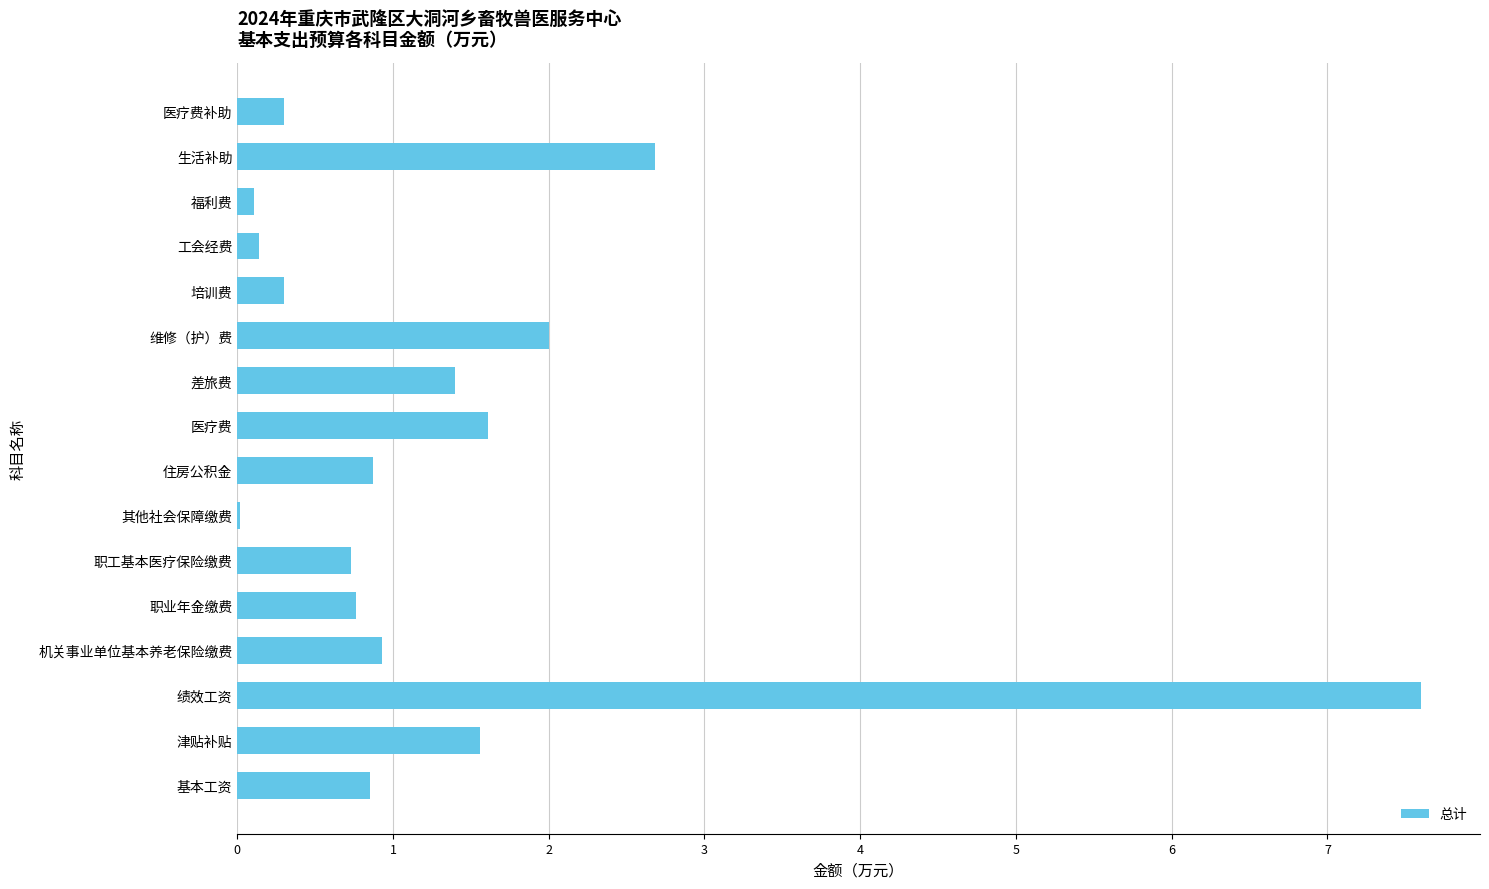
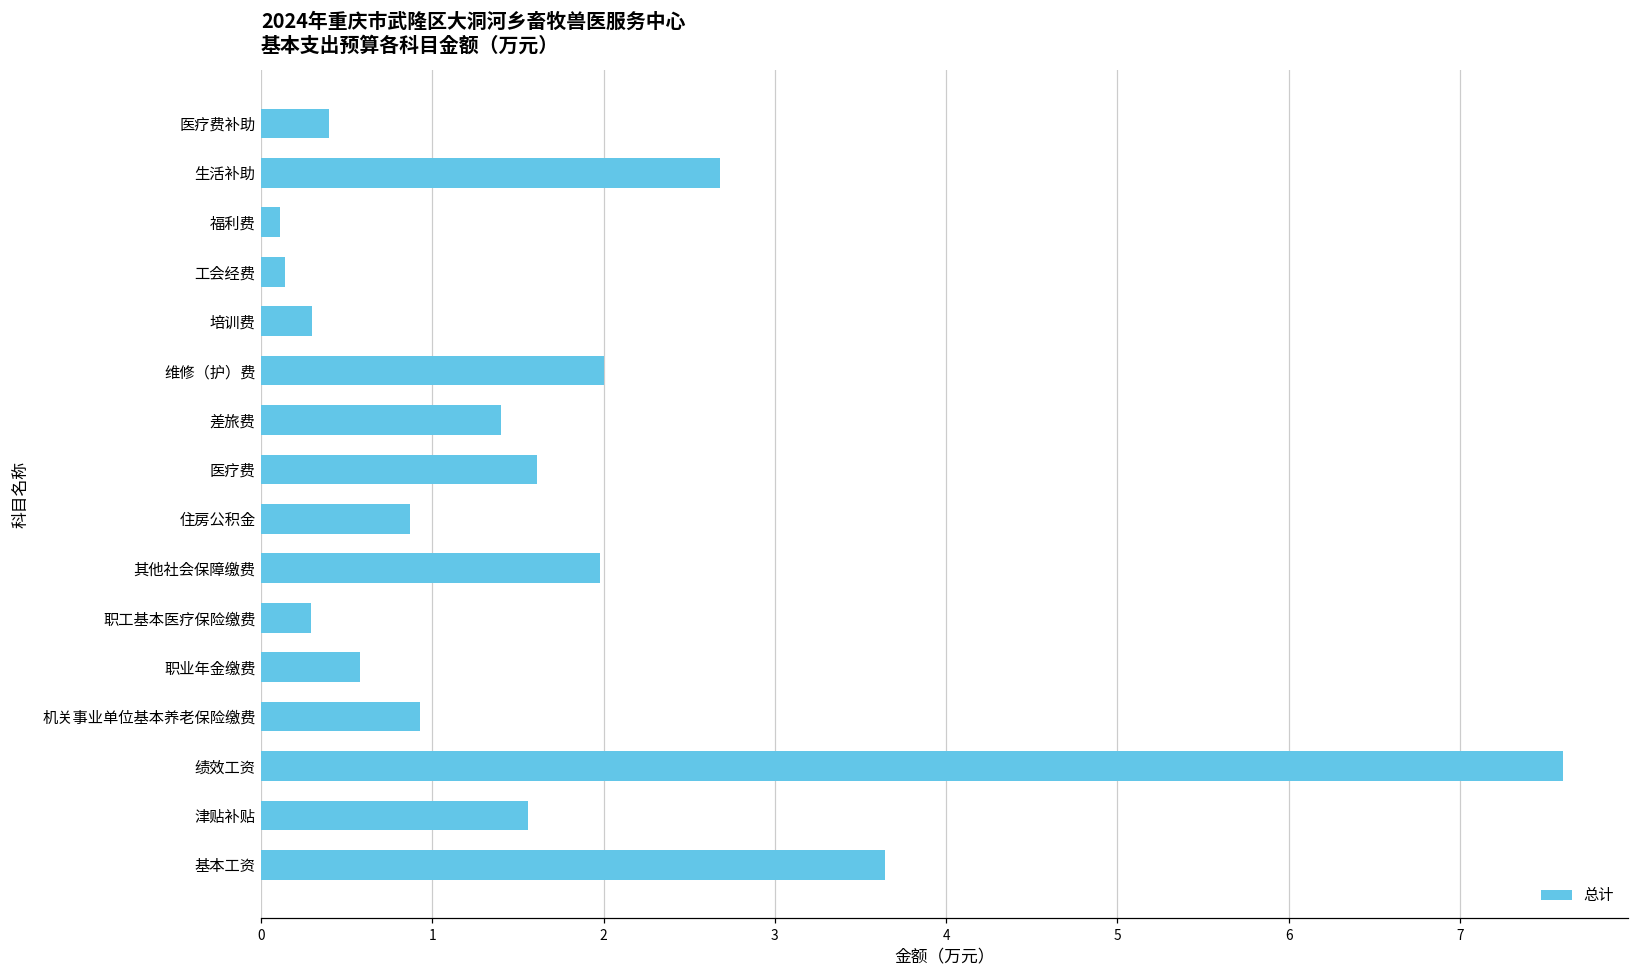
  {
-   "医疗费补助": 0.3,
+   "医疗费补助": 0.4,
    "生活补助": 2.68,
    "福利费": 0.11,
    "工会经费": 0.14,
    "培训费": 0.30,
    "维修（护）费": 2.00,
    "差旅费": 1.40,
    "医疗费": 1.61,
    "住房公积金": 0.87,
-   "其他社会保障缴费": 0.02,
-   "职工基本医疗保险缴费": 0.73,
-   "职业年金缴费": 0.76,
+   "其他社会保障缴费": 1.98,
+   "职工基本医疗保险缴费": 0.29,
+   "职业年金缴费": 0.58,
    "机关事业单位基本养老保险缴费": 0.93,
    "绩效工资": 7.60,
    "津贴补贴": 1.56,
-   "基本工资": 0.85
+   "基本工资": 3.64
  }
